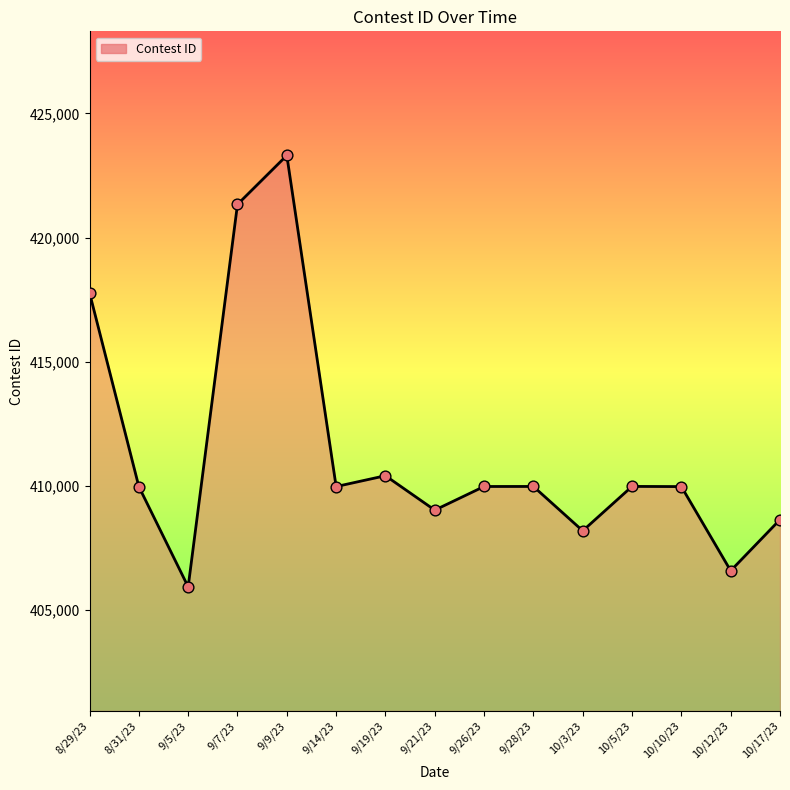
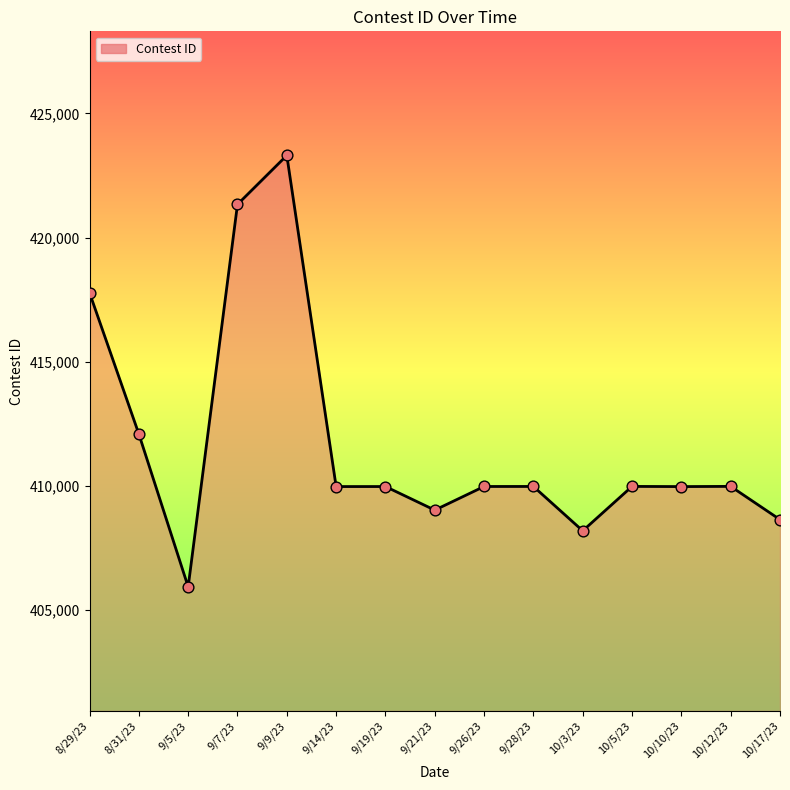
  {
    "8/29/23": "417,800",
-   "8/31/23": "410,000",
+   "8/31/23": "412,100",
    "9/5/23": "405,900",
    "9/7/23": "421,300",
    "9/9/23": "423,300",
    "9/14/23": "410,000",
-   "9/19/23": "410,400",
+   "9/19/23": "410,000",
    "9/21/23": "409,000",
    "9/26/23": "410,000",
    "9/28/23": "410,000",
    "10/3/23": "408,200",
    "10/5/23": "410,000",
    "10/10/23": "410,000",
-   "10/12/23": "406,600",
+   "10/12/23": "410,000",
    "10/17/23": "408,600"
  }
